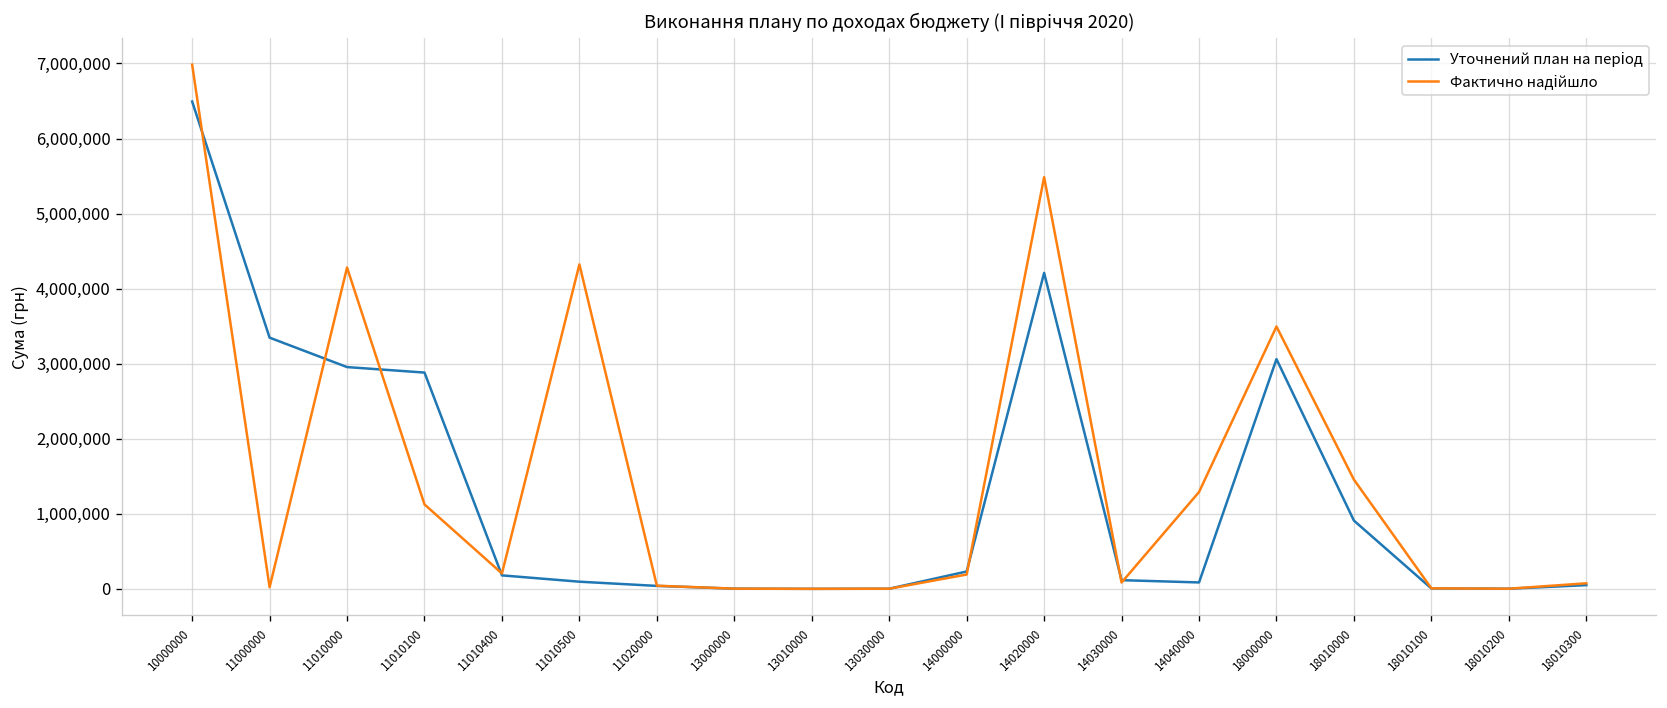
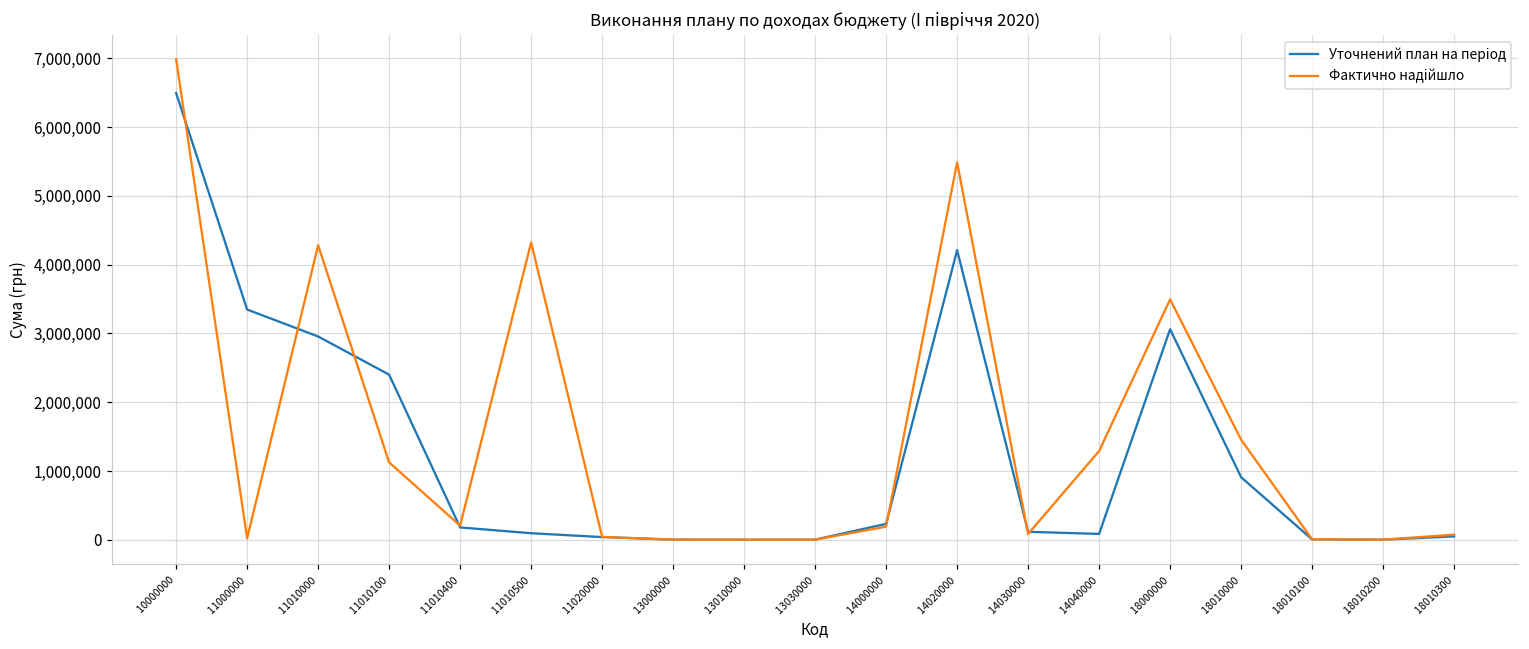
  {
    "Уточнений план на період": {
      "10000000": "6,500,000",
      "11000000": "3,300,000",
      "11010000": "3,000,000",
-     "11010100": "2,900,000",
+     "11010100": "2,400,000",
      "11010500": "100,000",
      "14000000": "200,000",
      "14020000": "4,200,000",
      "14040000": "100,000",
      "18000000": "3,100,000",
      "18010000": "900,000"
    },
    "Фактично надійшло": {
      "10000000": "7,000,000",
      "11000000": "0",
      "11010000": "4,300,000",
      "11010100": "1,100,000",
      "11010500": "4,300,000",
      "14000000": "200,000",
      "14020000": "5,500,000",
      "14040000": "1,300,000",
      "18000000": "3,500,000",
      "18010000": "1,500,000"
    }
  }
